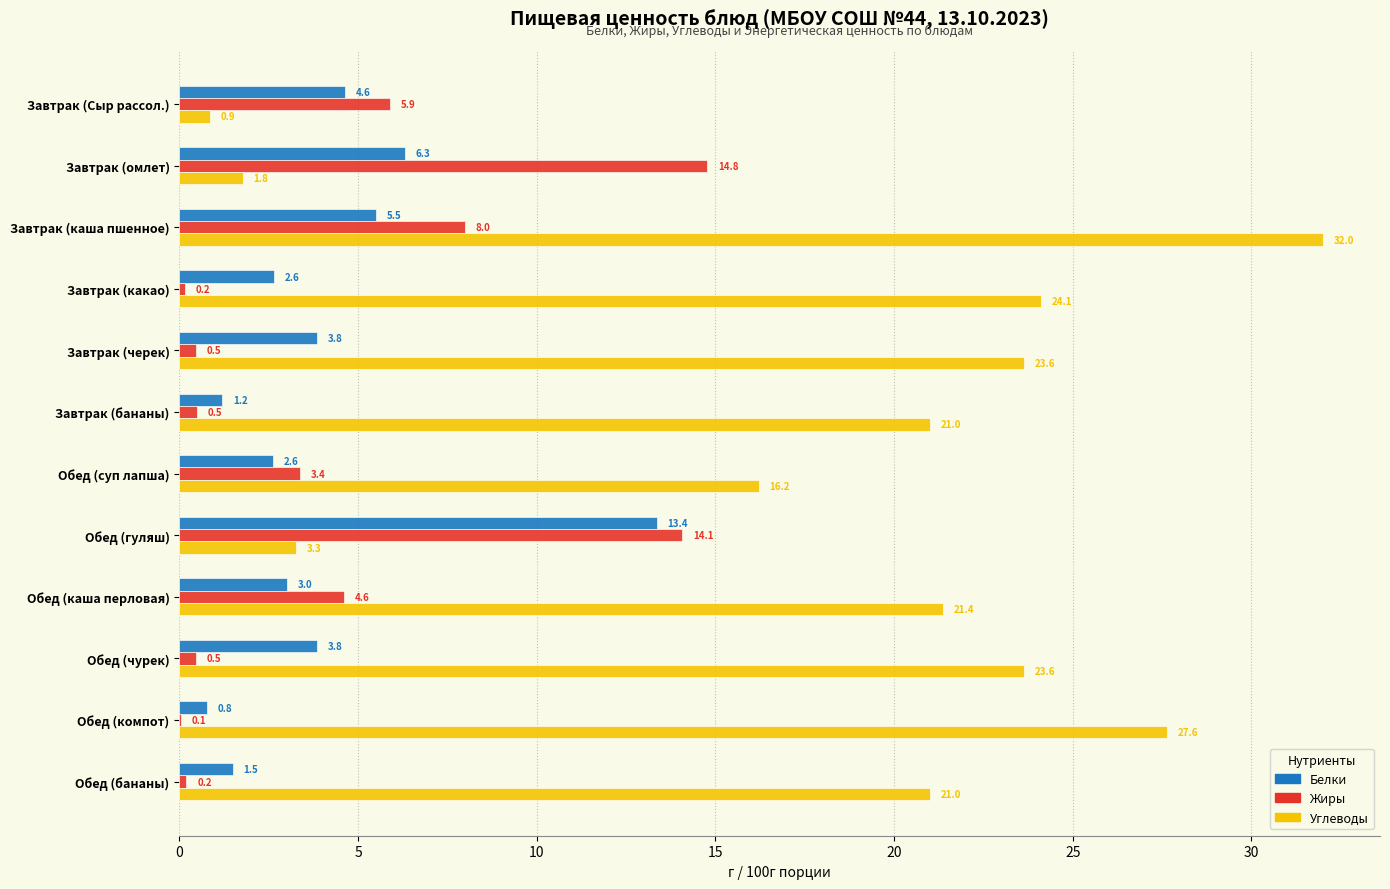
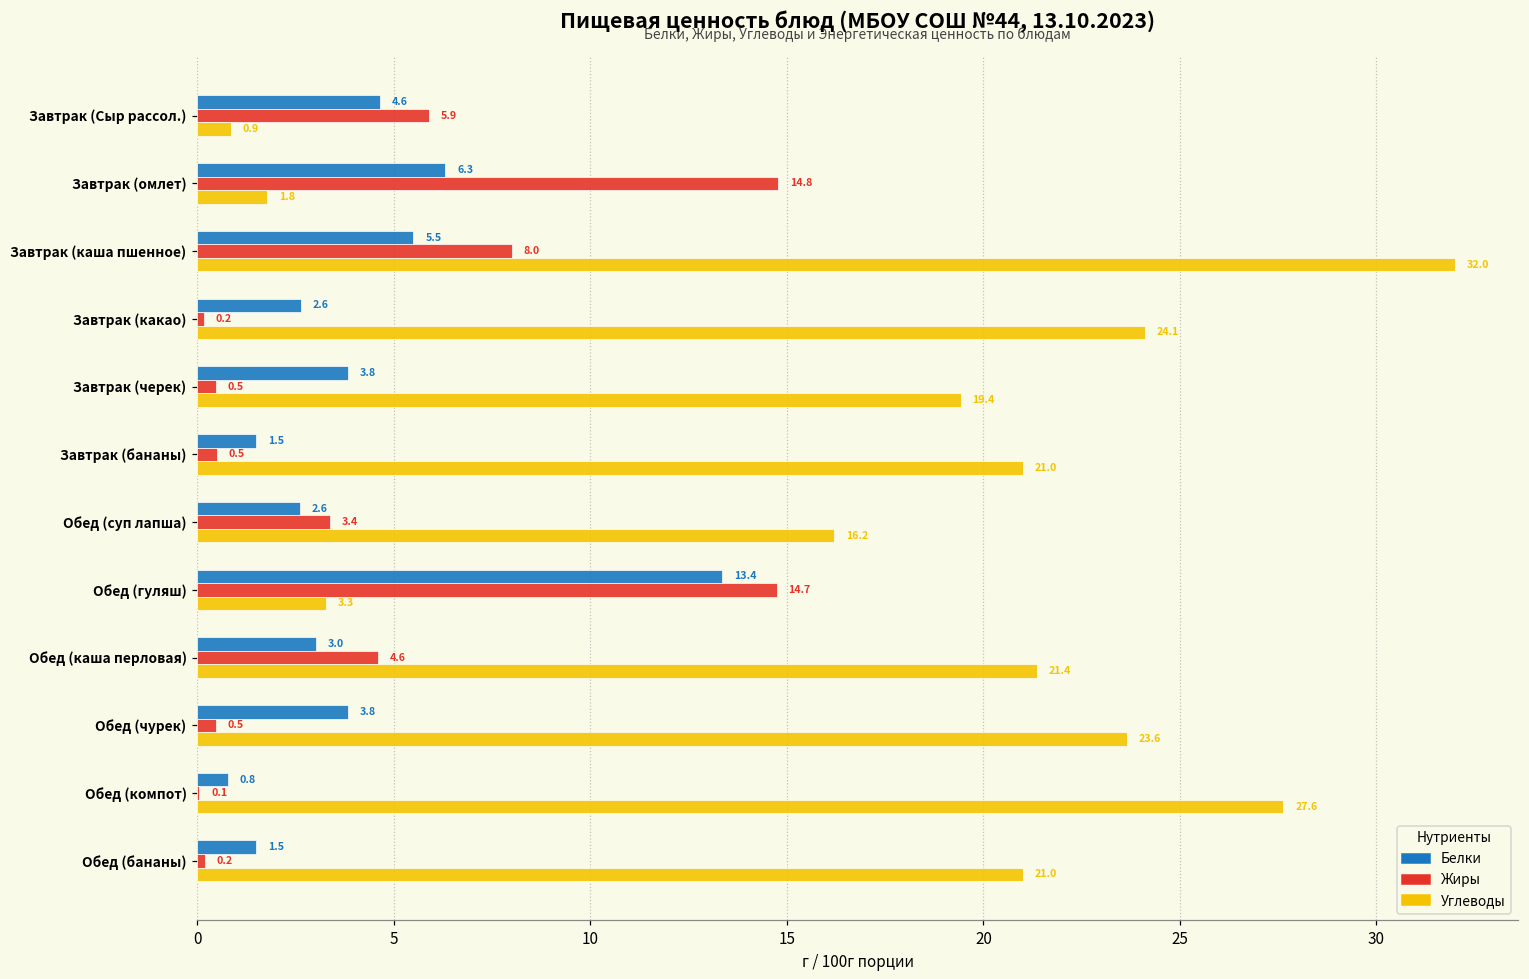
  {
    "Белки": {
      "Завтрак (Сыр рассол.)": 4.6,
      "Завтрак (омлет)": 6.3,
      "Завтрак (каша пшенное)": 5.5,
      "Завтрак (какао)": 2.6,
      "Завтрак (черек)": 3.8,
-     "Завтрак (бананы)": 1.2,
+     "Завтрак (бананы)": 1.5,
      "Обед (суп лапша)": 2.6,
      "Обед (гуляш)": 13.4,
      "Обед (каша перловая)": 3.0,
      "Обед (чурек)": 3.8,
      "Обед (компот)": 0.8,
      "Обед (бананы)": 1.5
    },
    "Жиры": {
      "Завтрак (Сыр рассол.)": 5.9,
      "Завтрак (омлет)": 14.8,
      "Завтрак (каша пшенное)": 8.0,
      "Завтрак (какао)": 0.2,
      "Завтрак (черек)": 0.5,
      "Завтрак (бананы)": 0.5,
      "Обед (суп лапша)": 3.4,
-     "Обед (гуляш)": 14.1,
+     "Обед (гуляш)": 14.7,
      "Обед (каша перловая)": 4.6,
      "Обед (чурек)": 0.5,
      "Обед (компот)": 0.1,
      "Обед (бананы)": 0.2
    },
    "Углеводы": {
      "Завтрак (Сыр рассол.)": 0.9,
      "Завтрак (омлет)": 1.8,
      "Завтрак (каша пшенное)": 32.0,
      "Завтрак (какао)": 24.1,
-     "Завтрак (черек)": 23.6,
+     "Завтрак (черек)": 19.4,
      "Завтрак (бананы)": 21.0,
      "Обед (суп лапша)": 16.2,
      "Обед (гуляш)": 3.3,
      "Обед (каша перловая)": 21.4,
      "Обед (чурек)": 23.6,
      "Обед (компот)": 27.6,
      "Обед (бананы)": 21.0
    }
  }
